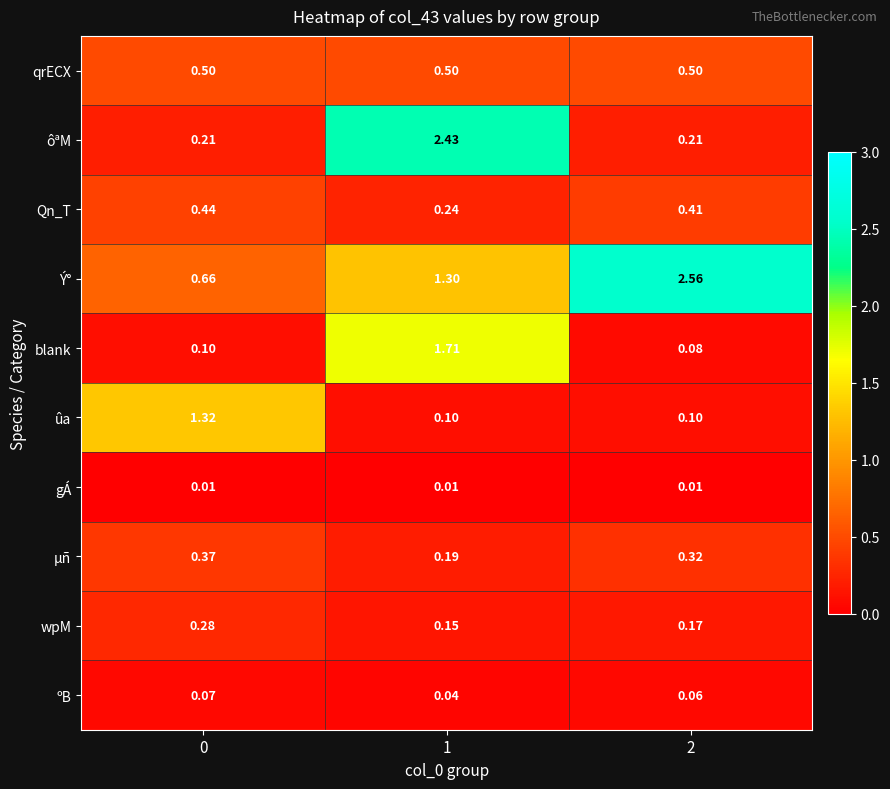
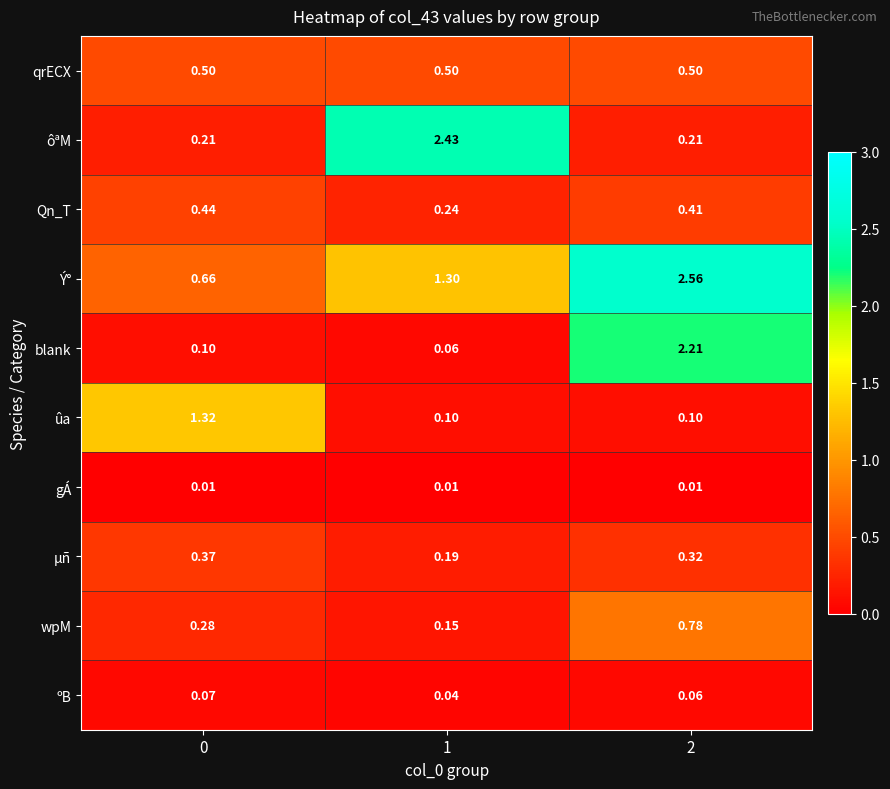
  {
    "qrECX": {
      "0": 0.50,
      "1": 0.50,
      "2": 0.50
    },
    "ôªM": {
      "0": 0.21,
      "1": 2.43,
      "2": 0.21
    },
    "Qn_T": {
      "0": 0.44,
      "1": 0.24,
      "2": 0.41
    },
    "Ý°": {
      "0": 0.66,
      "1": 1.30,
      "2": 2.56
    },
    "blank": {
      "0": 0.10,
-     "1": 1.71,
-     "2": 0.08
+     "1": 0.06,
+     "2": 2.21
    },
    "ûa": {
      "0": 1.32,
      "1": 0.10,
      "2": 0.10
    },
    "gÁ": {
      "0": 0.01,
      "1": 0.01,
      "2": 0.01
    },
    "µñ": {
      "0": 0.37,
      "1": 0.19,
      "2": 0.32
    },
    "wpM": {
      "0": 0.28,
      "1": 0.15,
-     "2": 0.17
+     "2": 0.78
    },
    "ºB": {
      "0": 0.07,
      "1": 0.04,
      "2": 0.06
    }
  }
